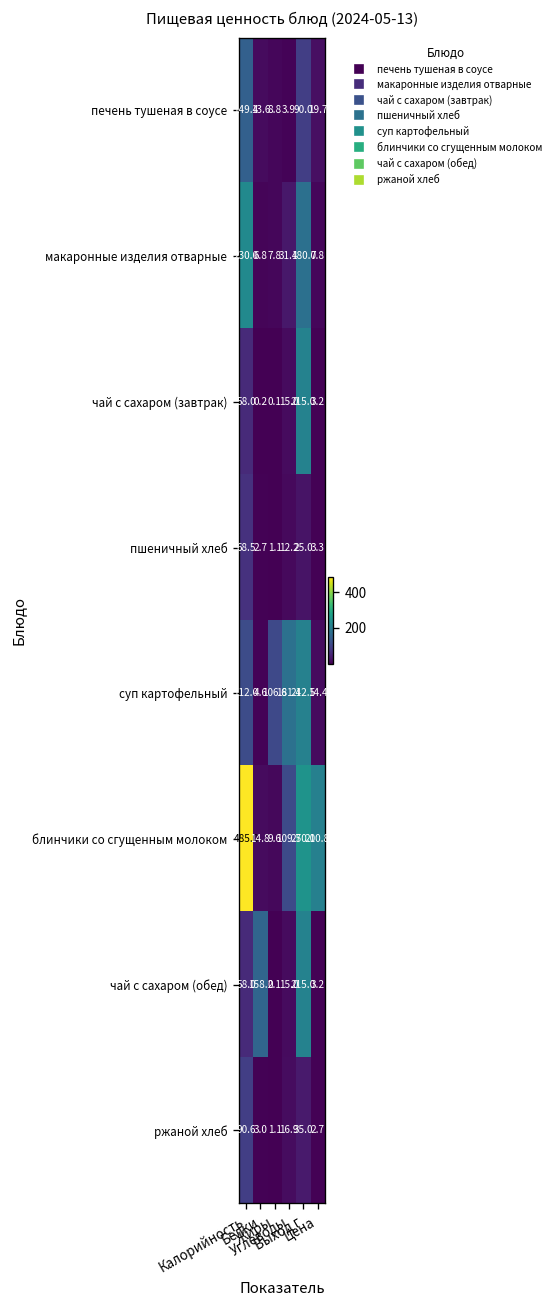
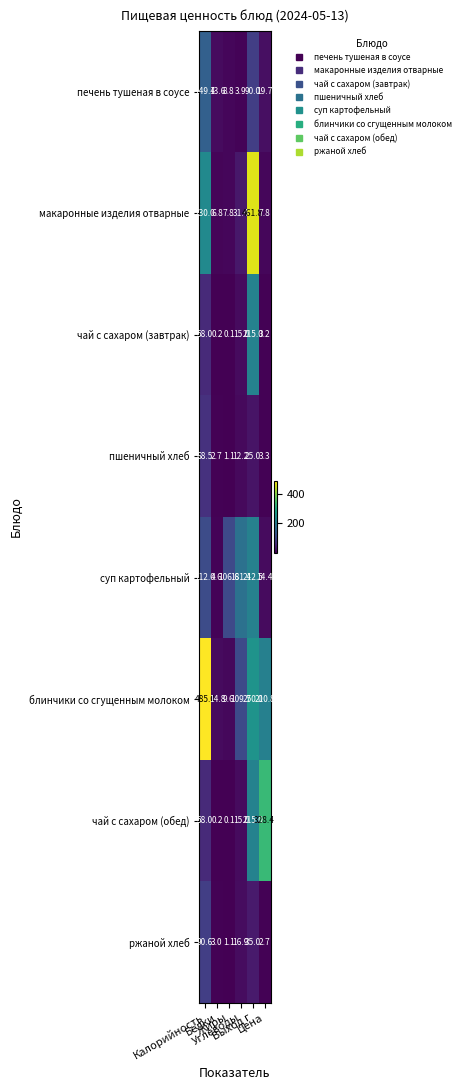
  {
    "макаронные изделия отварные": {
-     "Выход г": 180.0
+     "Выход г": 461.8
    },
    "чай с сахаром (завтрак)": {
      "Калорийность": 58.0
    },
    "пшеничный хлеб": {
      "Калорийность": 68.5
    },
    "чай с сахаром (обед)": {
-     "Белки": 158.2,
-     "Цена": 3.2
+     "Белки": 0.2,
+     "Цена": 328.4
    },
    "ржаной хлеб": {
      "Калорийность": 90.6
    }
  }
